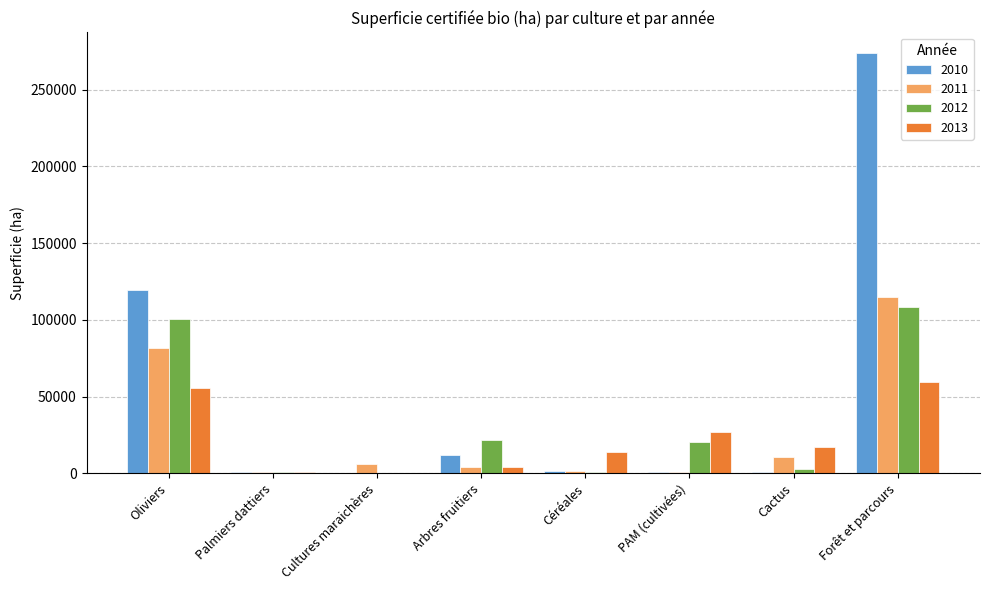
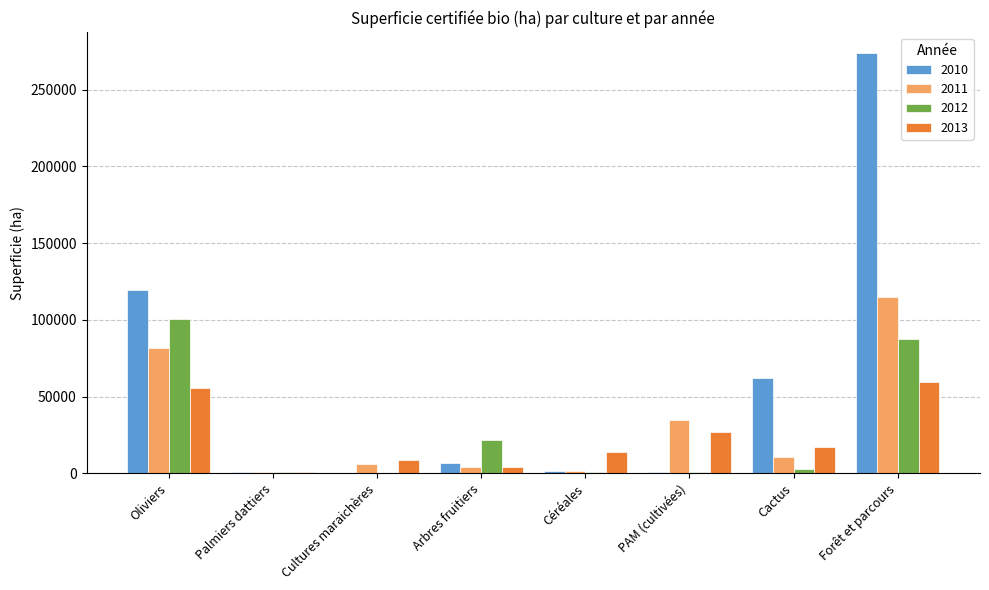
  {
    "2010": {
      "Oliviers": 119000,
-     "Arbres fruitiers": 12000,
-     "Cactus": 1000,
+     "Arbres fruitiers": 7000,
+     "Cactus": 62000,
      "Forêt et parcours": 274000
    },
    "2011": {
      "Oliviers": 82000,
      "Cultures maraichères": 6000,
      "Arbres fruitiers": 4000,
-     "PAM (cultivées)": 1000,
+     "PAM (cultivées)": 35000,
      "Cactus": 11000,
      "Forêt et parcours": 115000
    },
    "2012": {
      "Oliviers": 101000,
      "Arbres fruitiers": 22000,
-     "PAM (cultivées)": 20000,
+     "PAM (cultivées)": 1000,
      "Cactus": 3000,
-     "Forêt et parcours": 109000
+     "Forêt et parcours": 88000
    },
    "2013": {
      "Oliviers": 56000,
-     "Cultures maraichères": 0,
+     "Cultures maraichères": 9000,
      "Arbres fruitiers": 4000,
      "Céréales": 14000,
      "PAM (cultivées)": 27000,
      "Cactus": 17000,
      "Forêt et parcours": 59000
    }
  }
